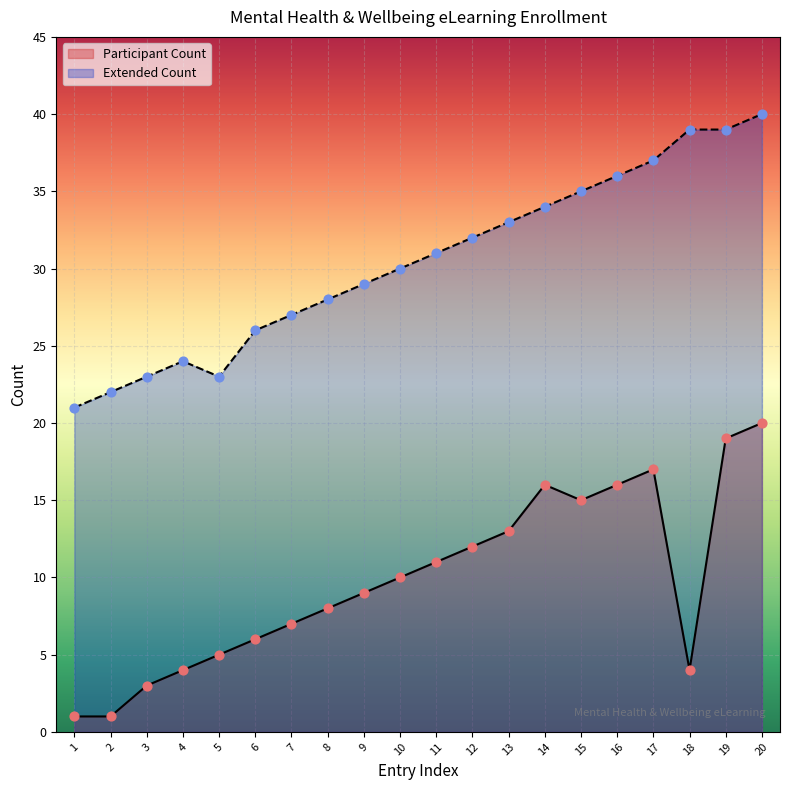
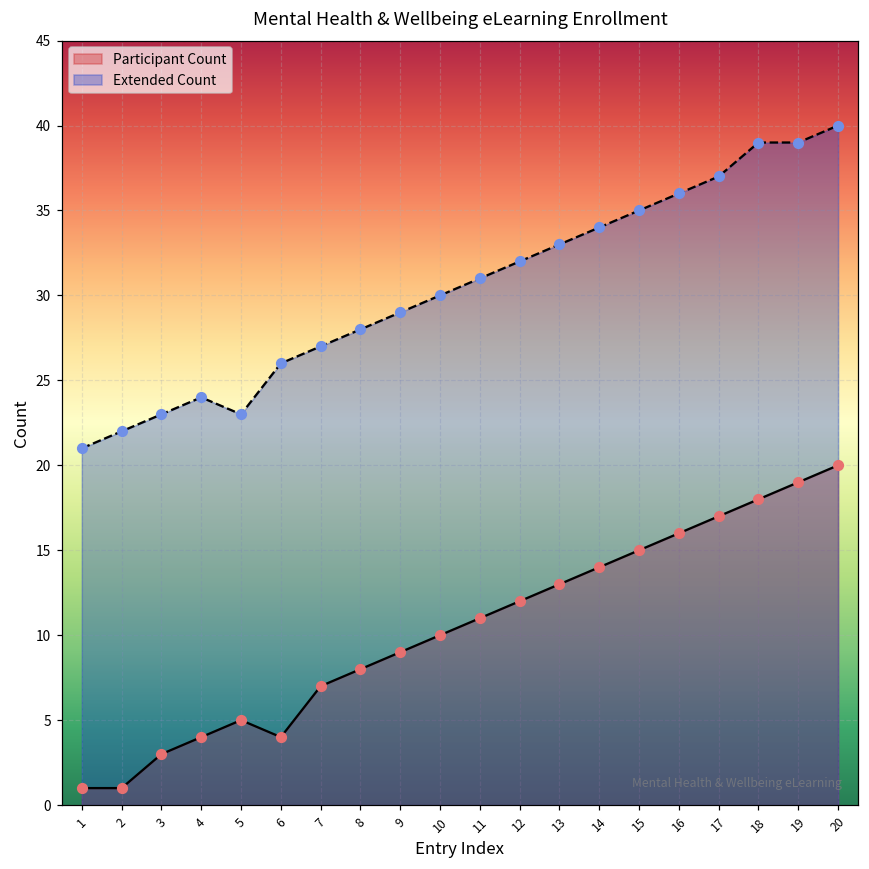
  {
    "Participant Count": {
      "1": 1,
      "2": 1,
      "3": 3,
      "4": 4,
      "5": 5,
-     "6": 6,
+     "6": 4,
      "7": 7,
      "8": 8,
      "9": 9,
      "10": 10,
      "11": 11,
      "12": 12,
      "13": 13,
-     "14": 16,
+     "14": 14,
      "15": 15,
      "16": 16,
      "17": 17,
-     "18": 4,
+     "18": 18,
      "19": 19,
      "20": 20
    },
    "Extended Count": {
      "1": 21,
      "2": 22,
      "3": 23,
      "4": 24,
      "5": 23,
      "6": 26,
      "7": 27,
      "8": 28,
      "9": 29,
      "10": 30,
      "11": 31,
      "12": 32,
      "13": 33,
      "14": 34,
      "15": 35,
      "16": 36,
      "17": 37,
      "18": 39,
      "19": 39,
      "20": 40
    }
  }
